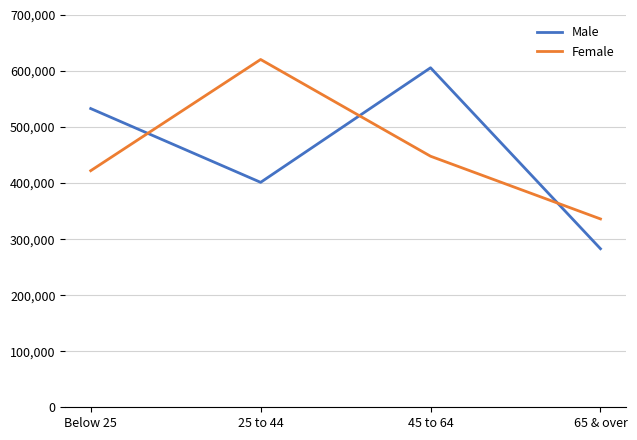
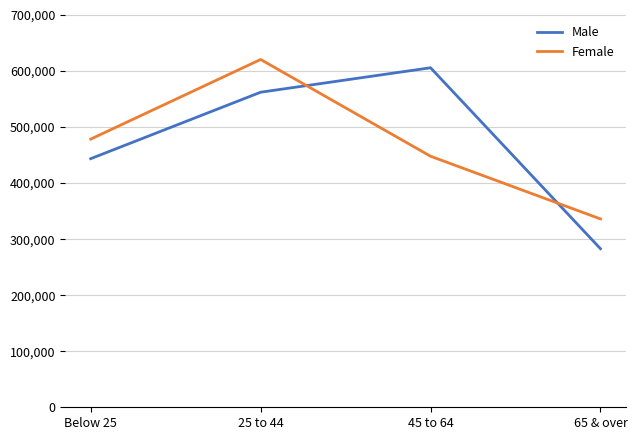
  {
    "Male": {
-     "Below 25": "530,000",
-     "25 to 44": "400,000",
+     "Below 25": "440,000",
+     "25 to 44": "560,000",
      "45 to 64": "610,000",
      "65 & over": "280,000"
    },
    "Female": {
-     "Below 25": "420,000",
+     "Below 25": "480,000",
      "25 to 44": "620,000",
      "45 to 64": "450,000",
      "65 & over": "340,000"
    }
  }
